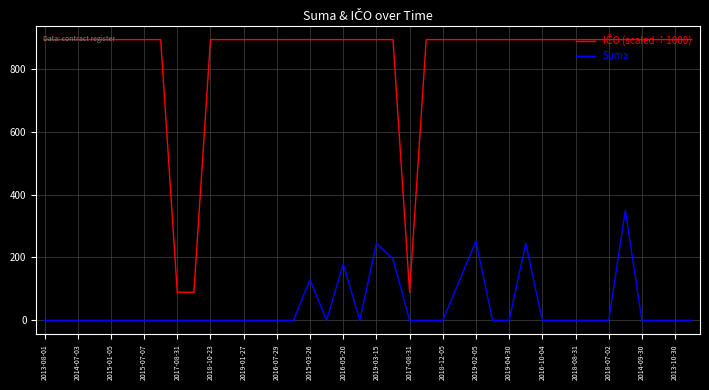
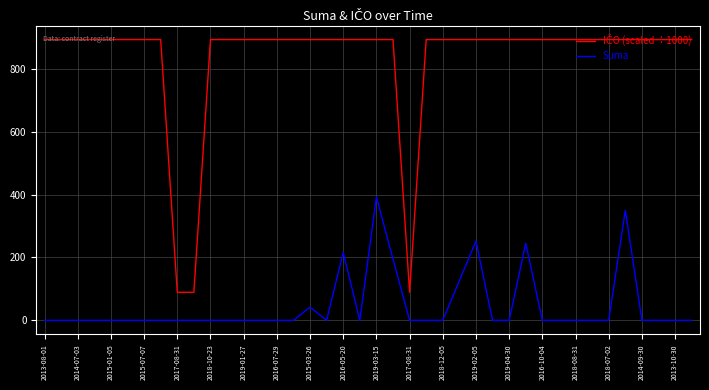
  {
    "IČO (scaled ÷1000)": {
      "2018-10-23": 890,
      "2016-07-29": 890,
      "2015-03-26": 890,
      "2016-05-20": 890,
      "2019-03-15": 890,
      "2018-12-05": 890,
      "2019-04-30": 890,
      "2016-10-04": 890,
      "2014-09-30": 890,
      "2013-10-30": 890
    },
    "Suma": {
      "2018-10-23": 0,
      "2016-07-29": 0,
-     "2015-03-26": 130,
-     "2016-05-20": 180,
-     "2019-03-15": 250,
+     "2015-03-26": 40,
+     "2016-05-20": 220,
+     "2019-03-15": 390,
      "2018-12-05": 0,
      "2019-04-30": 0,
      "2016-10-04": 0,
      "2014-09-30": 0,
      "2013-10-30": 0
    }
  }
